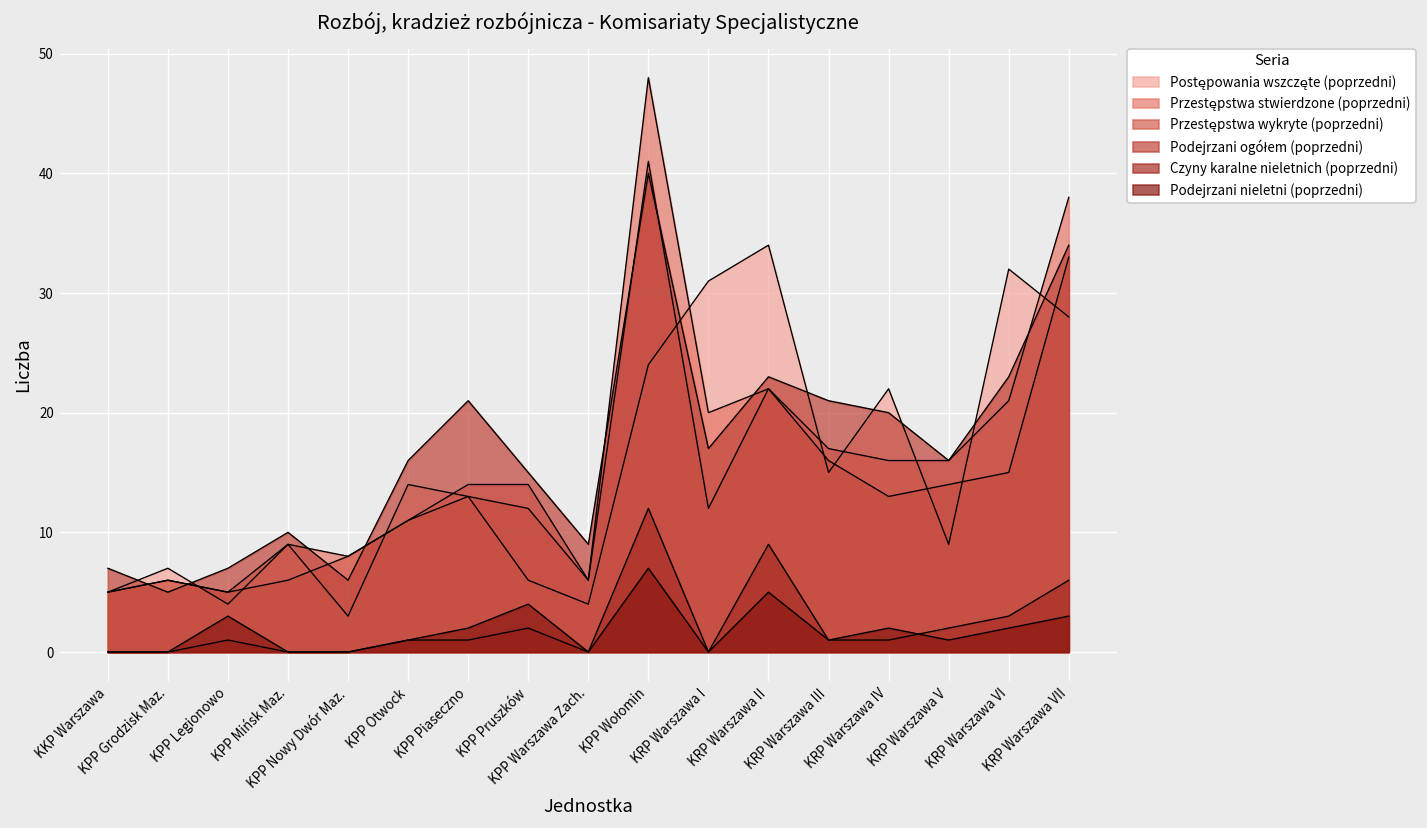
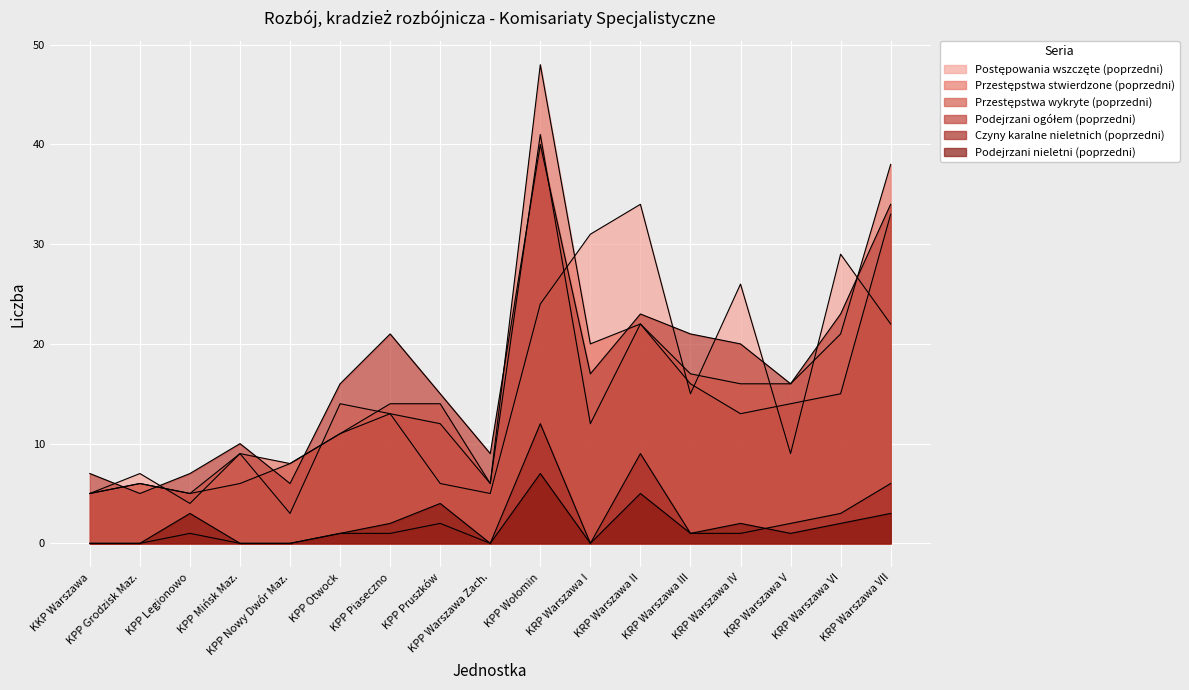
  {
    "Postępowania wszczęte (poprzedni)": {
      "KPP Grodzisk Maz.": 7,
      "KPP Legionowo": 4,
      "KPP Nowy Dwór Maz.": 3,
      "KPP Otwock": 14,
      "KPP Pruszków": 6,
-     "KPP Warszawa Zach.": 4,
+     "KPP Warszawa Zach.": 5,
      "KPP Wołomin": 24,
      "KRP Warszawa I": 31,
      "KRP Warszawa II": 34,
      "KRP Warszawa III": 15,
-     "KRP Warszawa IV": 22,
+     "KRP Warszawa IV": 26,
      "KRP Warszawa V": 9,
-     "KRP Warszawa VI": 32,
-     "KRP Warszawa VII": 28
+     "KRP Warszawa VI": 29,
+     "KRP Warszawa VII": 22
    }
  }
